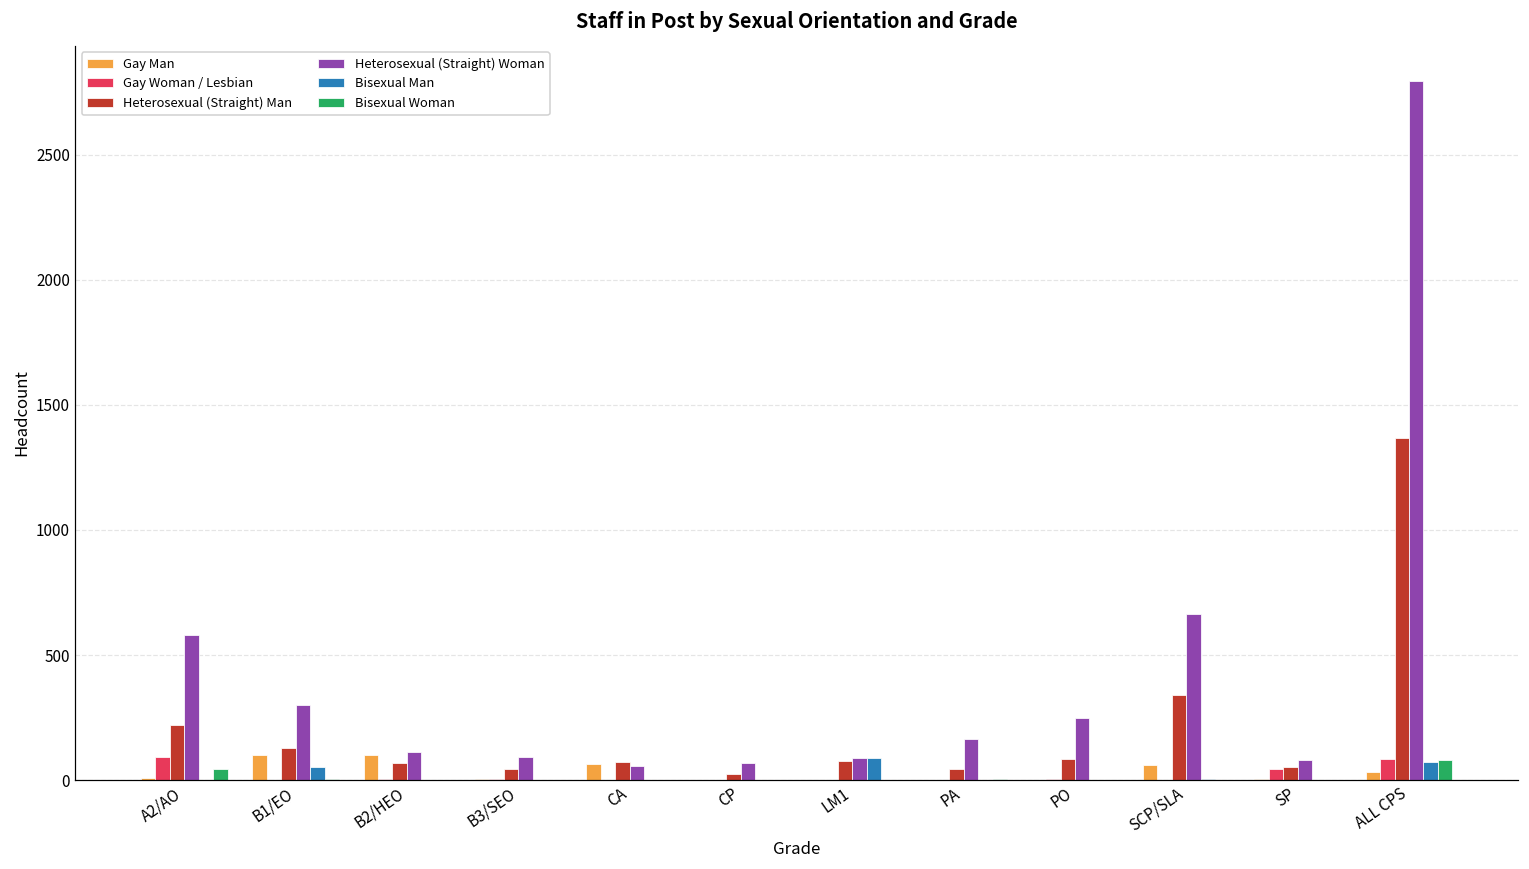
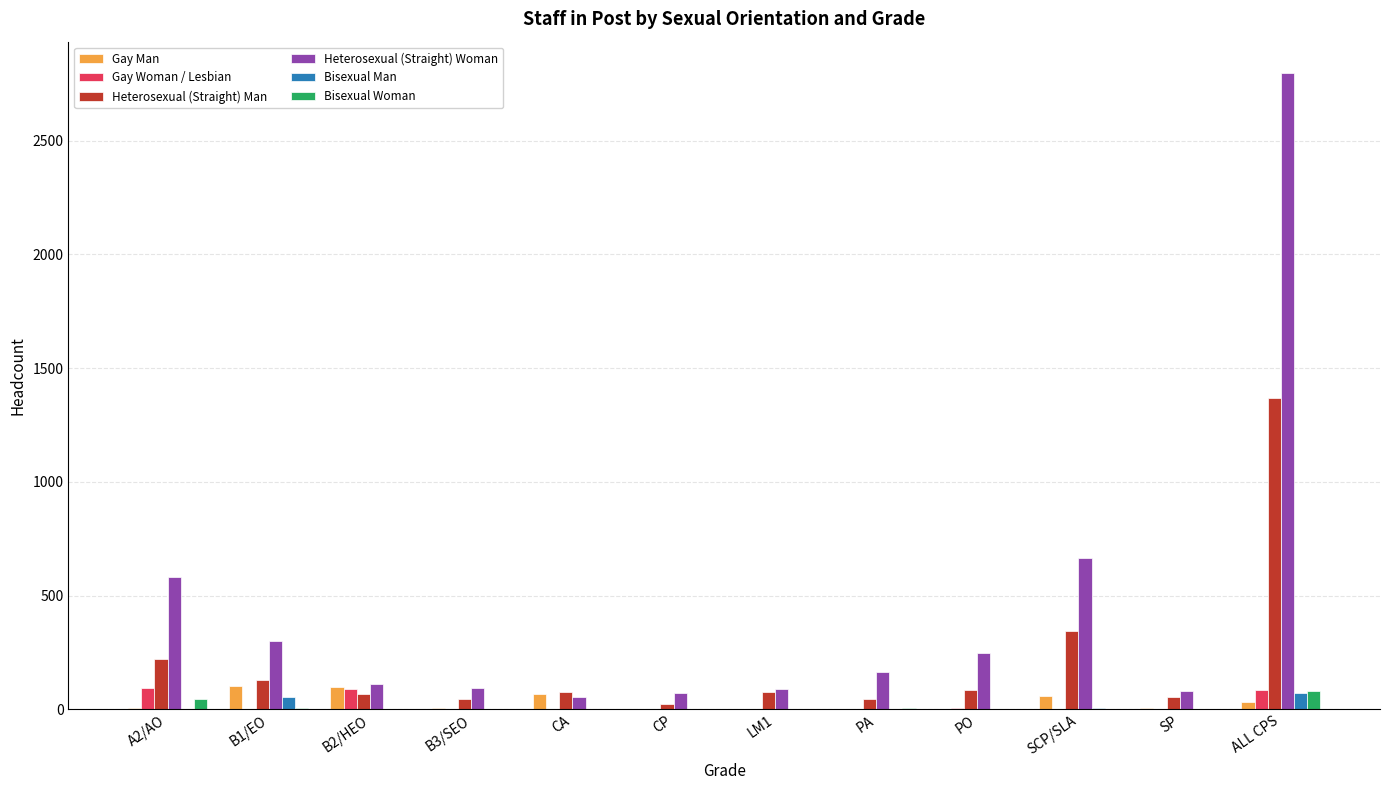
  {
    "Gay Man": {
      "B1/EO": 100,
      "B2/HEO": 100,
      "CA": 70,
      "SCP/SLA": 60,
      "ALL CPS": 30
    },
    "Gay Woman / Lesbian": {
      "A2/AO": 90,
-     "B2/HEO": 0,
+     "B2/HEO": 90,
      "CP": 0,
      "LM1": 0,
      "SCP/SLA": 0,
-     "SP": 50,
+     "SP": 0,
      "ALL CPS": 80
    },
    "Heterosexual (Straight) Man": {
      "A2/AO": 220,
      "B1/EO": 130,
      "B2/HEO": 70,
      "B3/SEO": 50,
      "CA": 70,
      "CP": 30,
      "LM1": 80,
      "PA": 50,
      "PO": 80,
      "SCP/SLA": 340,
      "SP": 50,
      "ALL CPS": 1370
    },
    "Heterosexual (Straight) Woman": {
      "A2/AO": 580,
      "B1/EO": 300,
      "B2/HEO": 110,
      "B3/SEO": 90,
      "CA": 60,
      "CP": 70,
      "LM1": 90,
      "PA": 160,
      "PO": 250,
      "SCP/SLA": 660,
      "SP": 80,
      "ALL CPS": 2800
    },
    "Bisexual Man": {
      "B1/EO": 50,
      "CA": 0,
-     "LM1": 90,
+     "LM1": 0,
      "PA": 0,
      "SP": 0,
      "ALL CPS": 70
    },
    "Bisexual Woman": {
      "A2/AO": 50,
      "CA": 0,
      "CP": 0,
      "LM1": 0,
      "PO": 0,
      "SP": 0,
      "ALL CPS": 80
    }
  }
